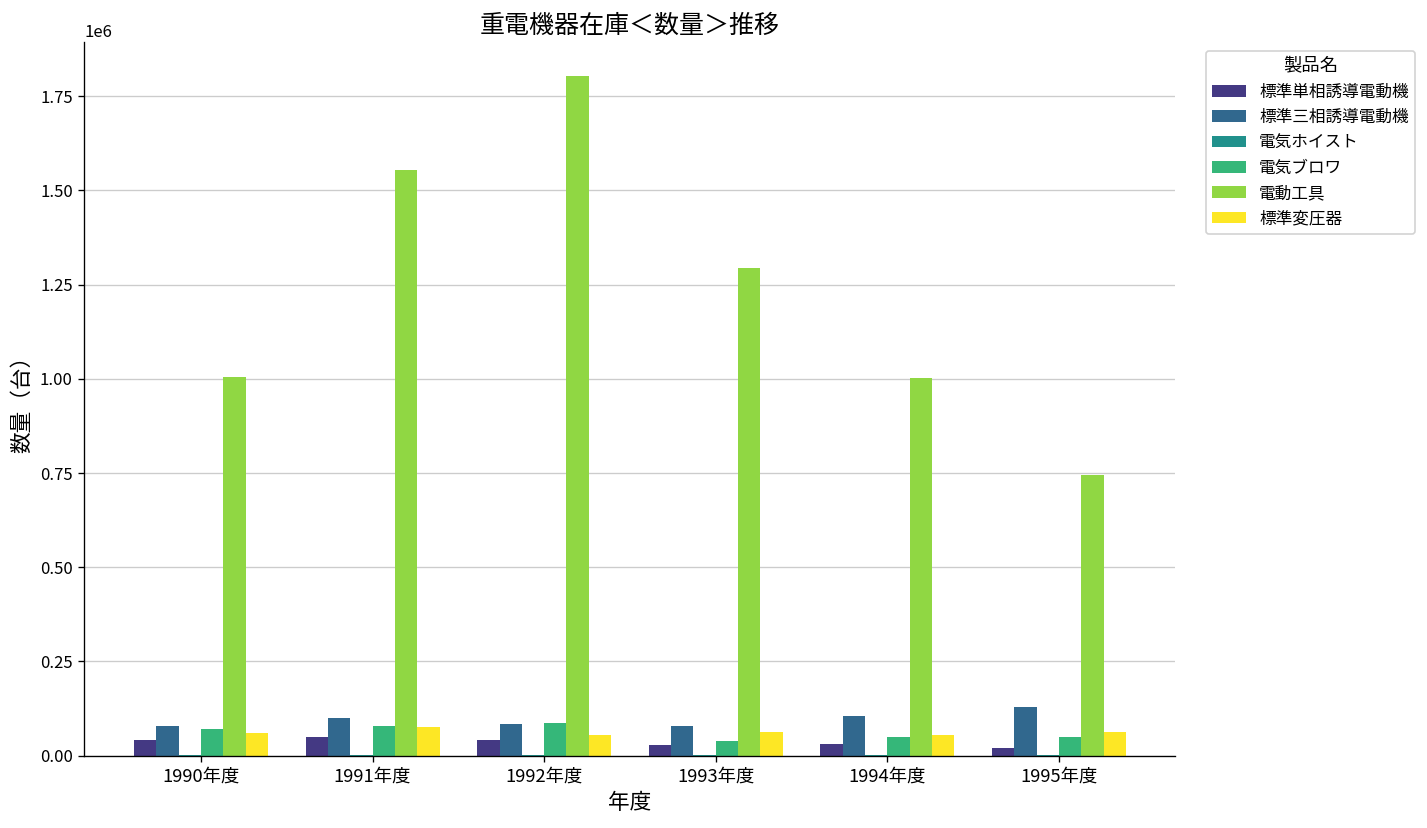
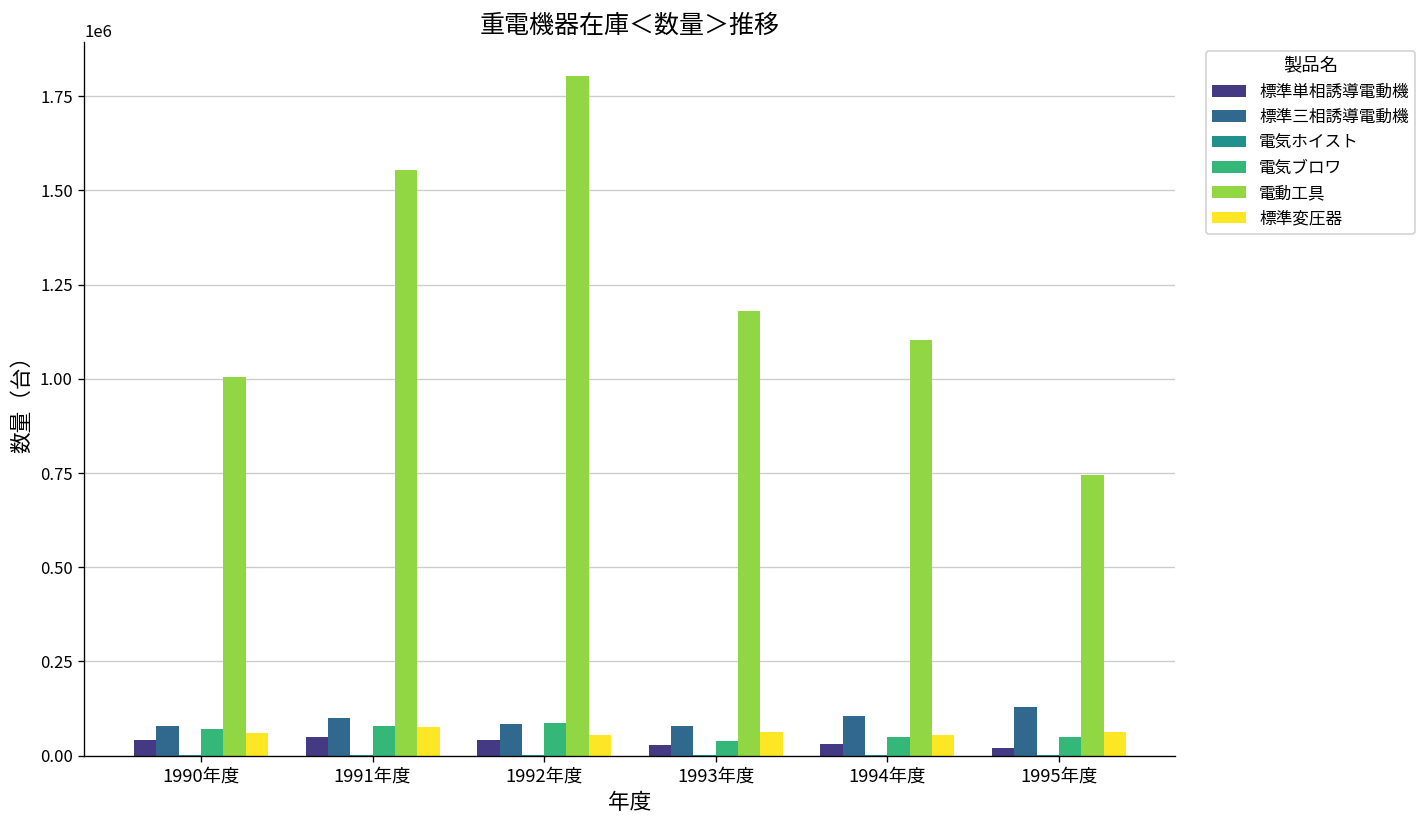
  {
    "電動工具": {
      "1990年度": 1000000,
      "1991年度": 1550000,
      "1992年度": 1800000,
-     "1993年度": 1290000,
-     "1994年度": 1000000,
+     "1993年度": 1180000,
+     "1994年度": 1100000,
      "1995年度": 750000
    },
    "標準変圧器": {
      "1990年度": 60000,
      "1991年度": 80000,
      "1992年度": 60000,
      "1993年度": 60000,
      "1994年度": 50000,
      "1995年度": 60000
    }
  }
